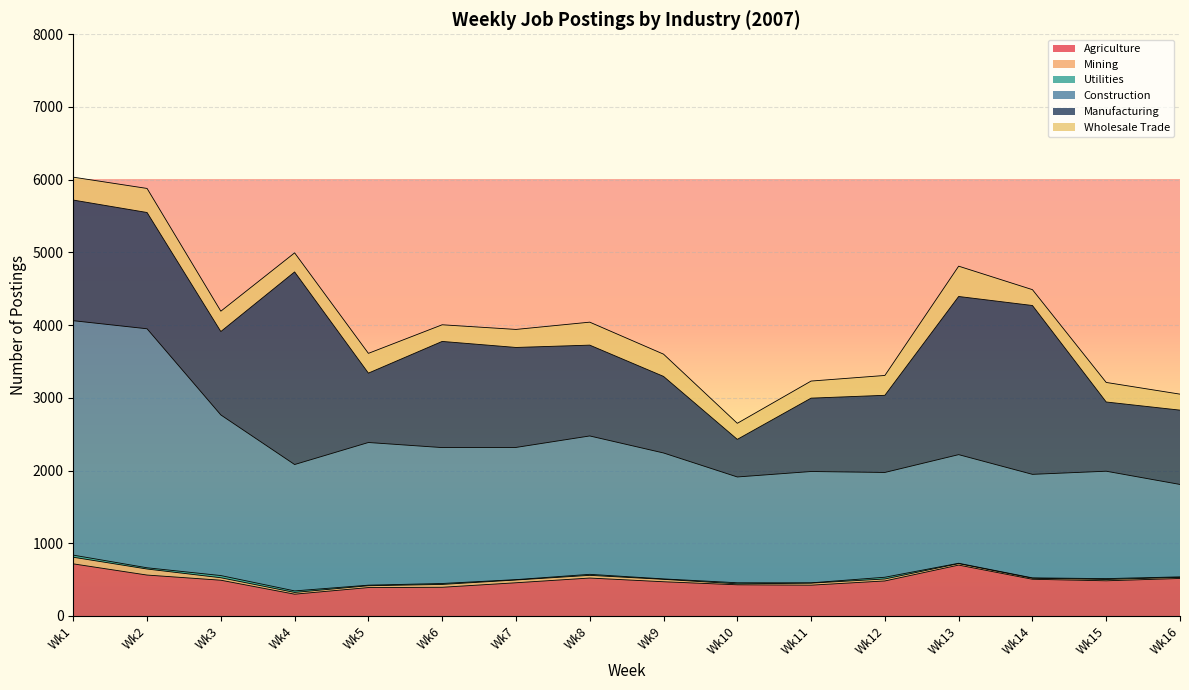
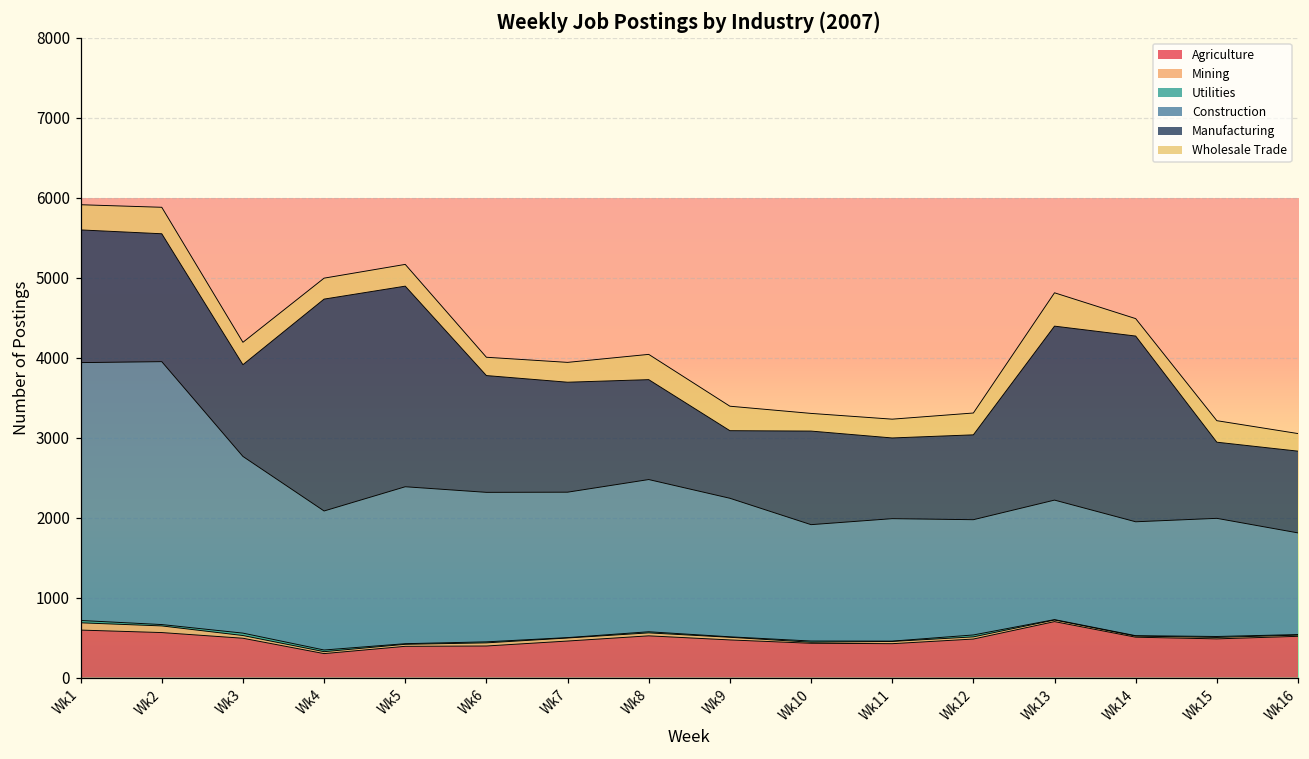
  {
    "Agriculture": {
-     "Wk1": 700,
+     "Wk1": 600,
      "Wk2": 600,
      "Wk6": 400,
      "Wk7": 500,
      "Wk8": 500
    },
    "Manufacturing": {
      "Wk1": 1700,
      "Wk2": 1600,
      "Wk3": 1100,
      "Wk4": 2600,
-     "Wk5": 1000,
+     "Wk5": 2500,
      "Wk6": 1500,
      "Wk7": 1400,
      "Wk8": 1200,
-     "Wk9": 1100,
-     "Wk10": 500,
+     "Wk9": 800,
+     "Wk10": 1200,
      "Wk11": 1000,
      "Wk12": 1100,
      "Wk13": 2200,
      "Wk14": 2300,
      "Wk15": 1000,
      "Wk16": 1000
    }
  }
